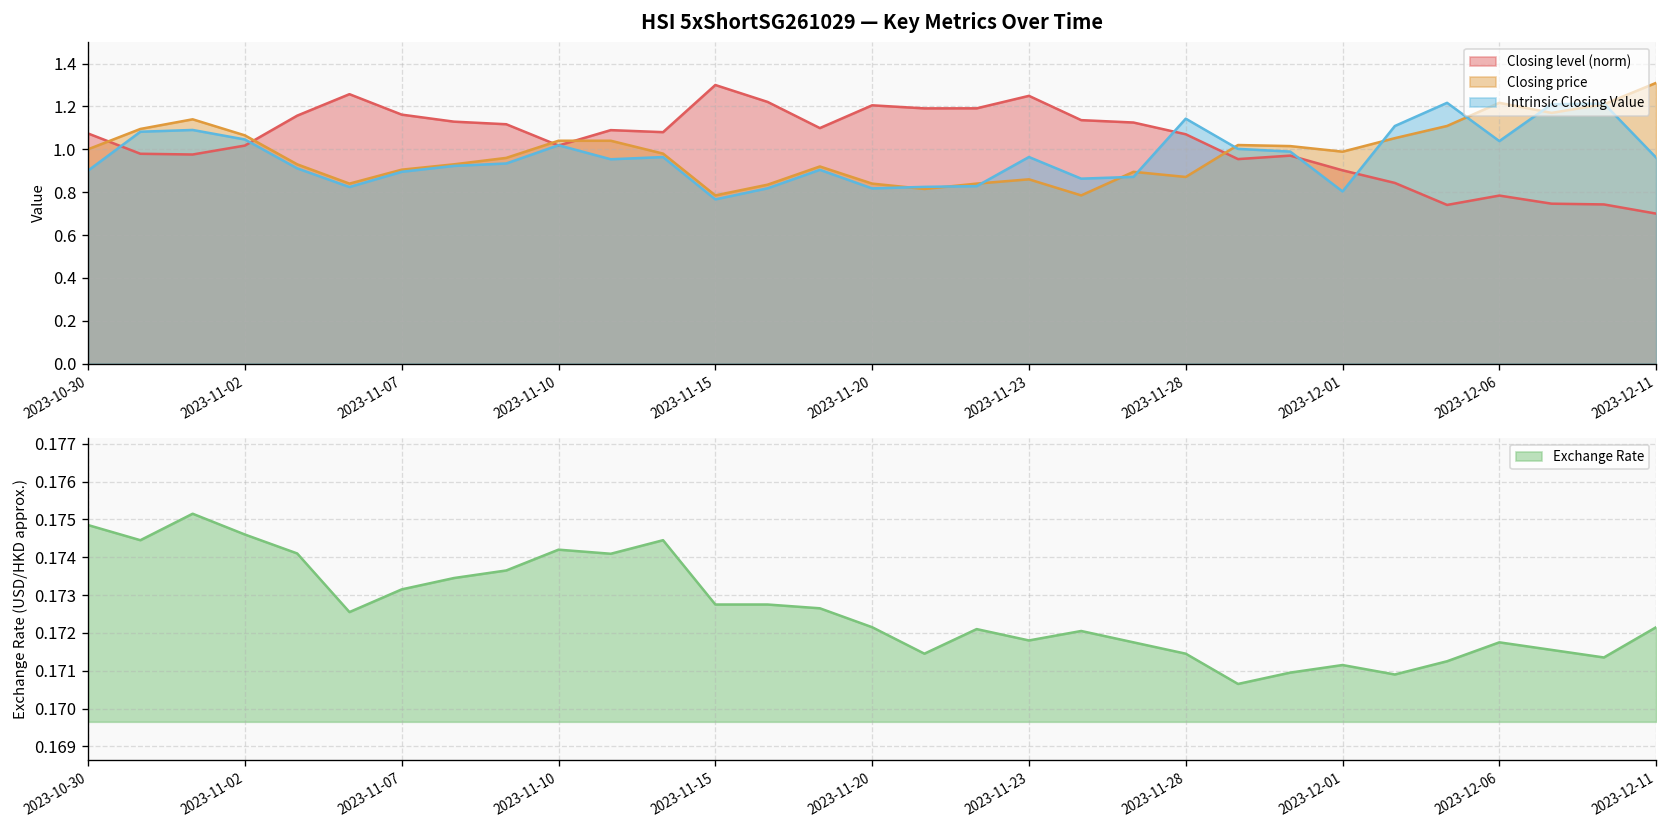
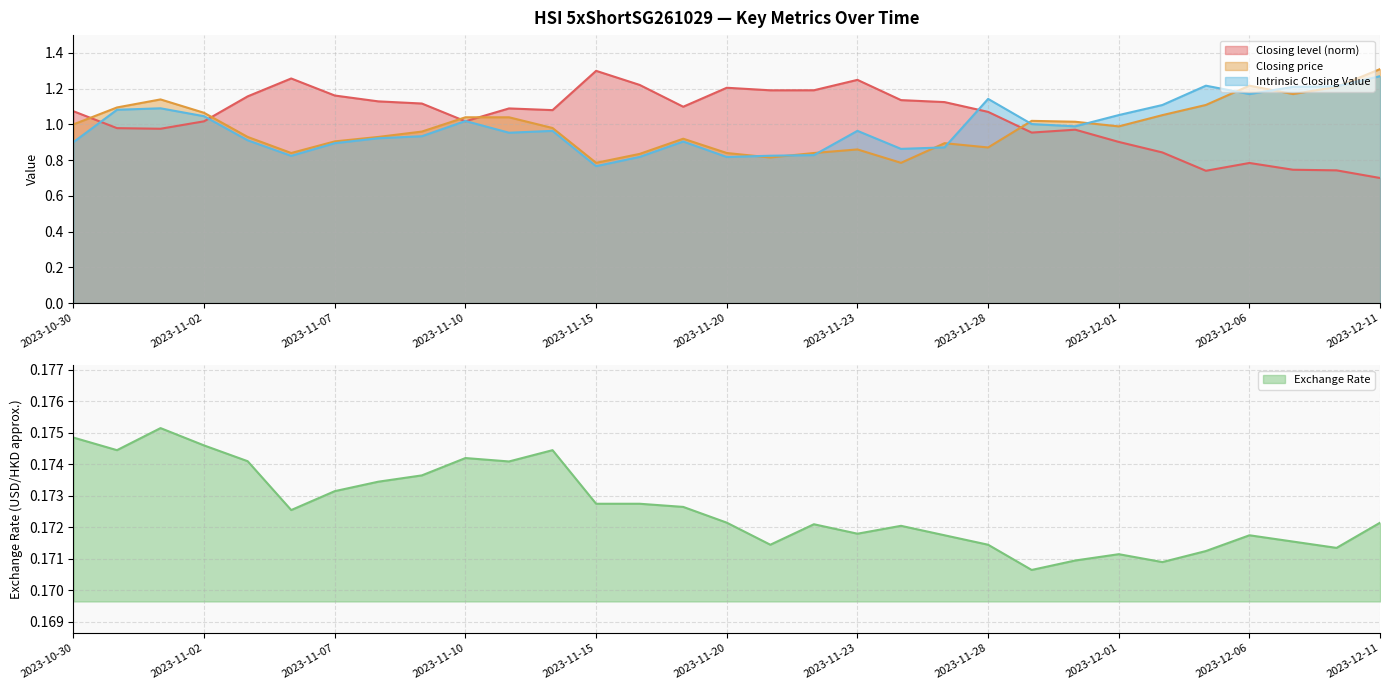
  {
    "HSI 5xShortSG261029 — Key Metrics Over Time": {
      "Intrinsic Closing Value": {
        "2023-10-30": 0.90,
        "2023-11-02": 1.05,
        "2023-11-15": 0.77,
        "2023-11-20": 0.82,
        "2023-11-23": 0.96,
        "2023-11-28": 1.14,
-       "2023-12-01": 0.80,
-       "2023-12-06": 1.04,
-       "2023-12-11": 0.96
+       "2023-12-01": 1.05,
+       "2023-12-06": 1.17,
+       "2023-12-11": 1.27
      }
    }
  }
